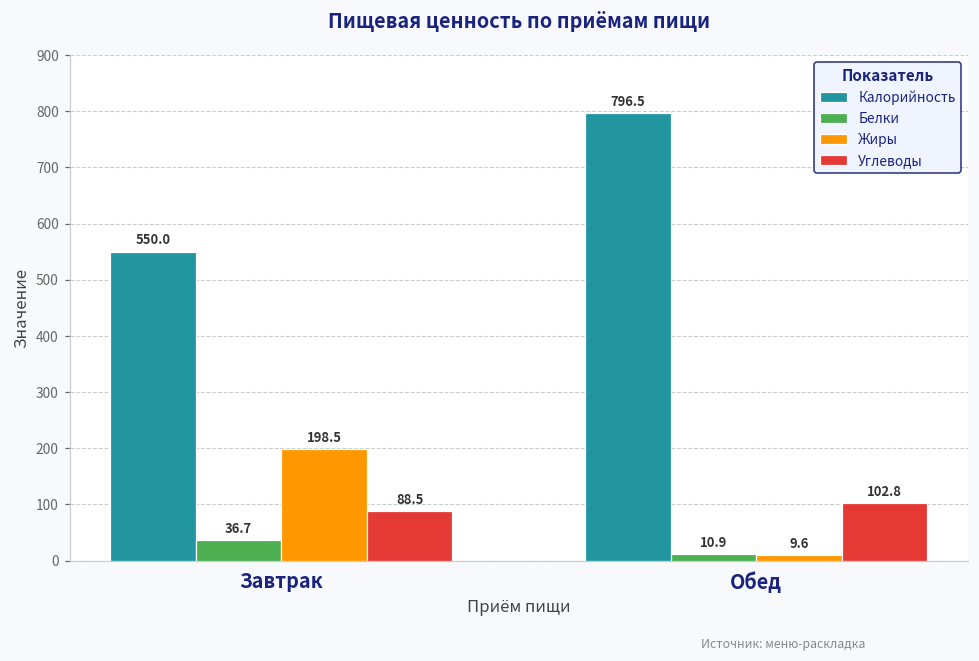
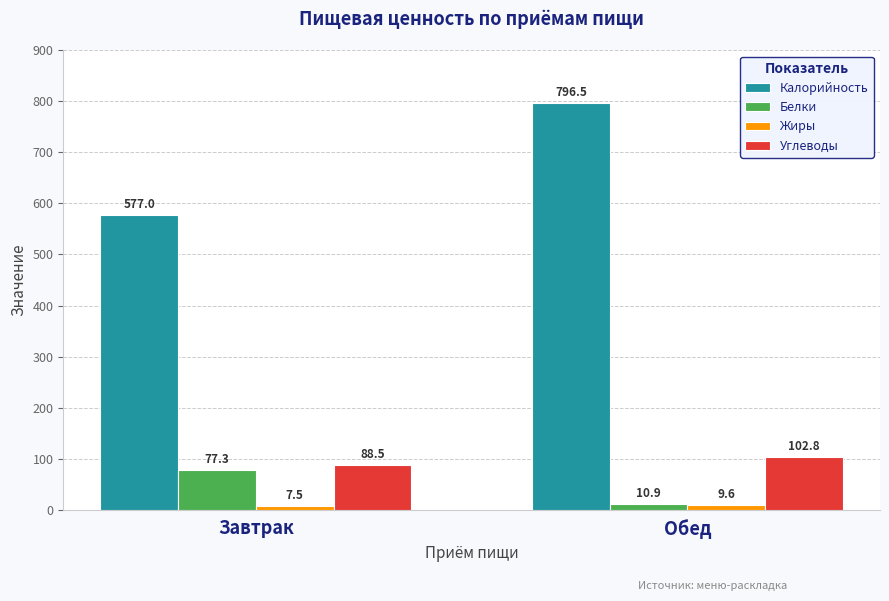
  {
    "Калорийность": {
-     "Завтрак": 550.0,
+     "Завтрак": 577.0,
      "Обед": 796.5
    },
    "Белки": {
-     "Завтрак": 36.7,
+     "Завтрак": 77.3,
      "Обед": 10.9
    },
    "Жиры": {
-     "Завтрак": 198.5,
+     "Завтрак": 7.5,
      "Обед": 9.6
    },
    "Углеводы": {
      "Завтрак": 88.5,
      "Обед": 102.8
    }
  }
